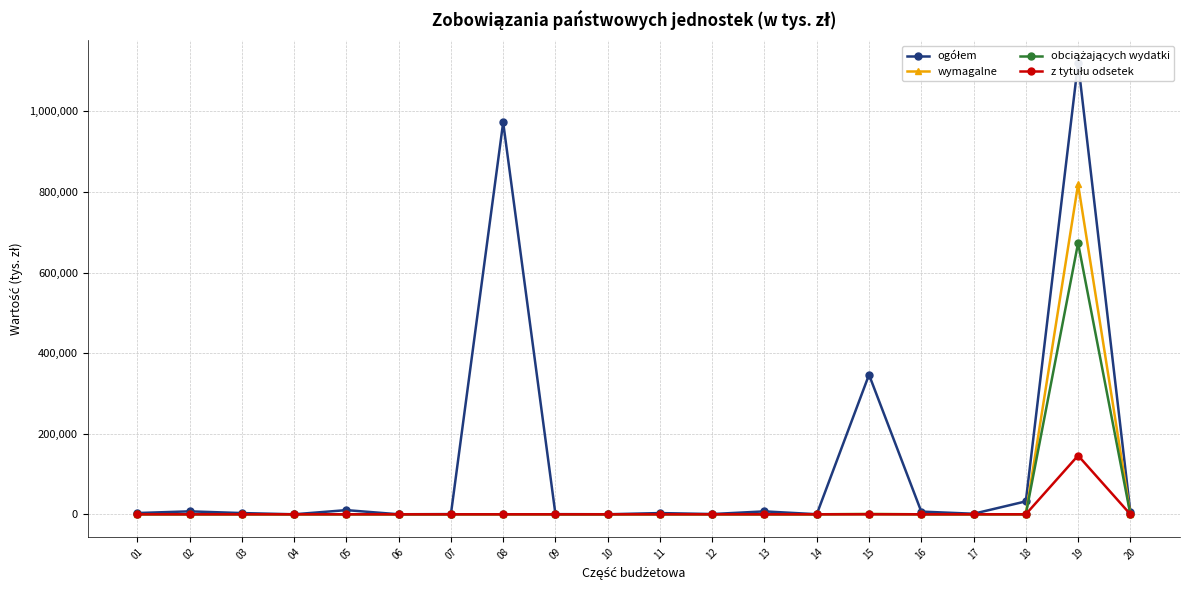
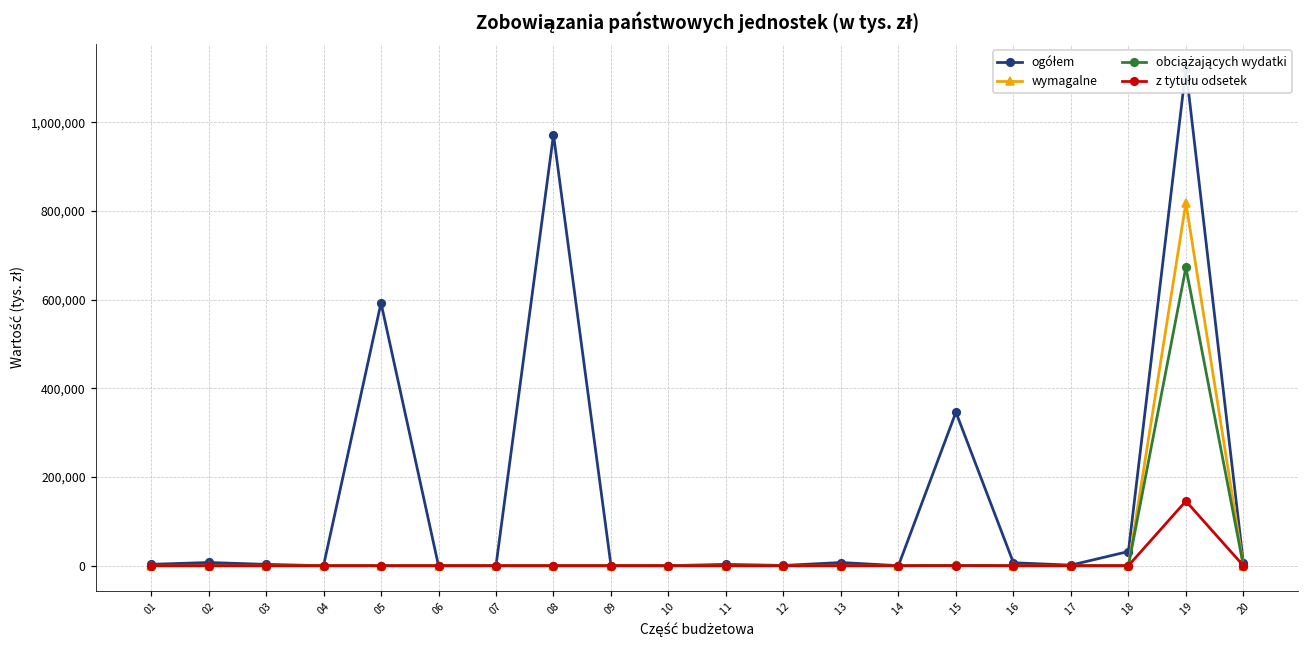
  {
    "ogółem": {
      "02": "10,000",
-     "05": "10,000",
+     "05": "590,000",
      "08": "970,000",
      "13": "10,000",
      "15": "350,000",
      "16": "10,000",
      "18": "30,000"
    },
    "wymagalne": {
      "19": "820,000"
    },
    "obciążających wydatki": {
      "19": "670,000"
    },
    "z tytułu odsetek": {
      "19": "150,000"
    }
  }
